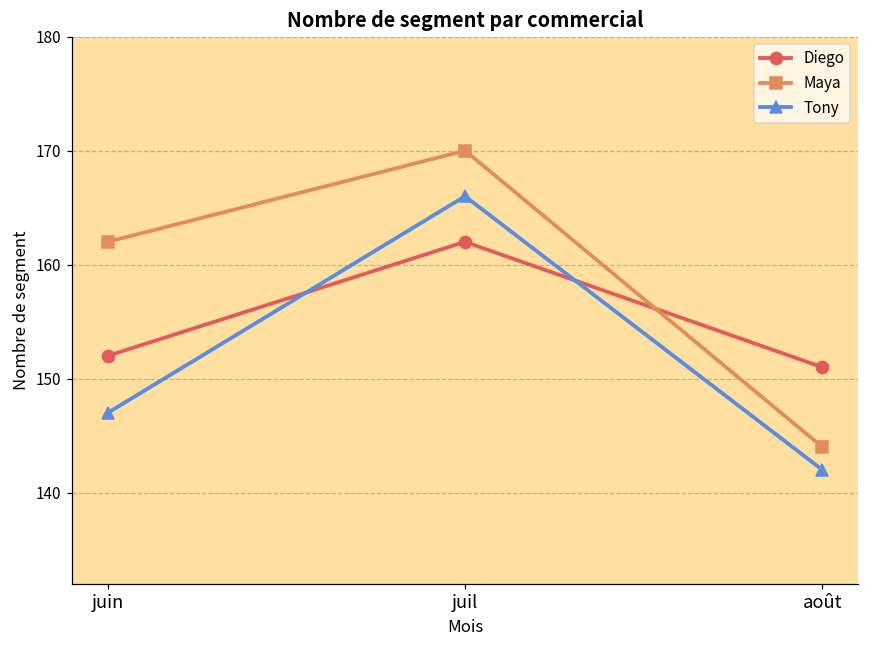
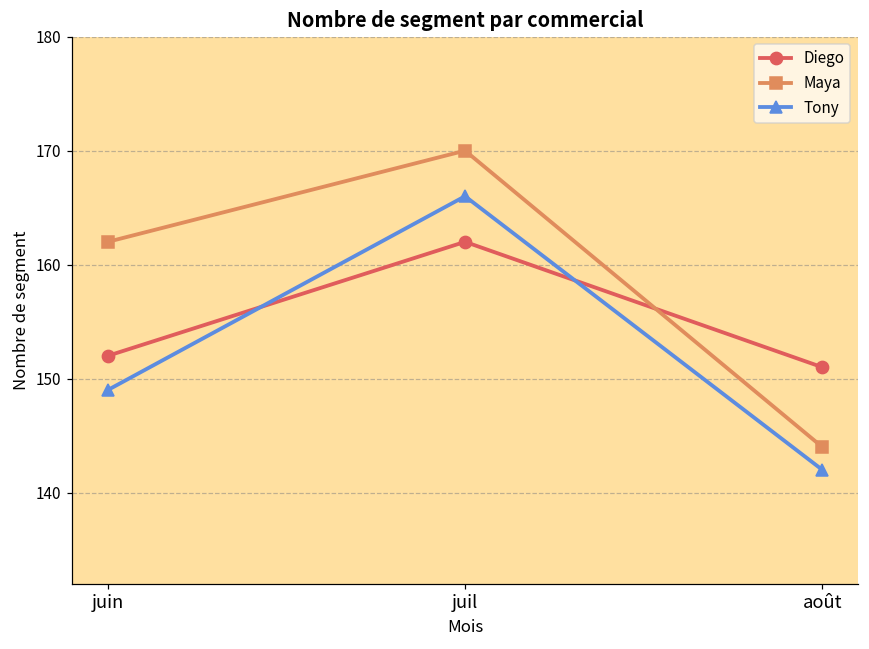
  {
    "Tony": {
-     "juin": 147,
+     "juin": 149,
      "juil": 166,
      "août": 142
    }
  }
